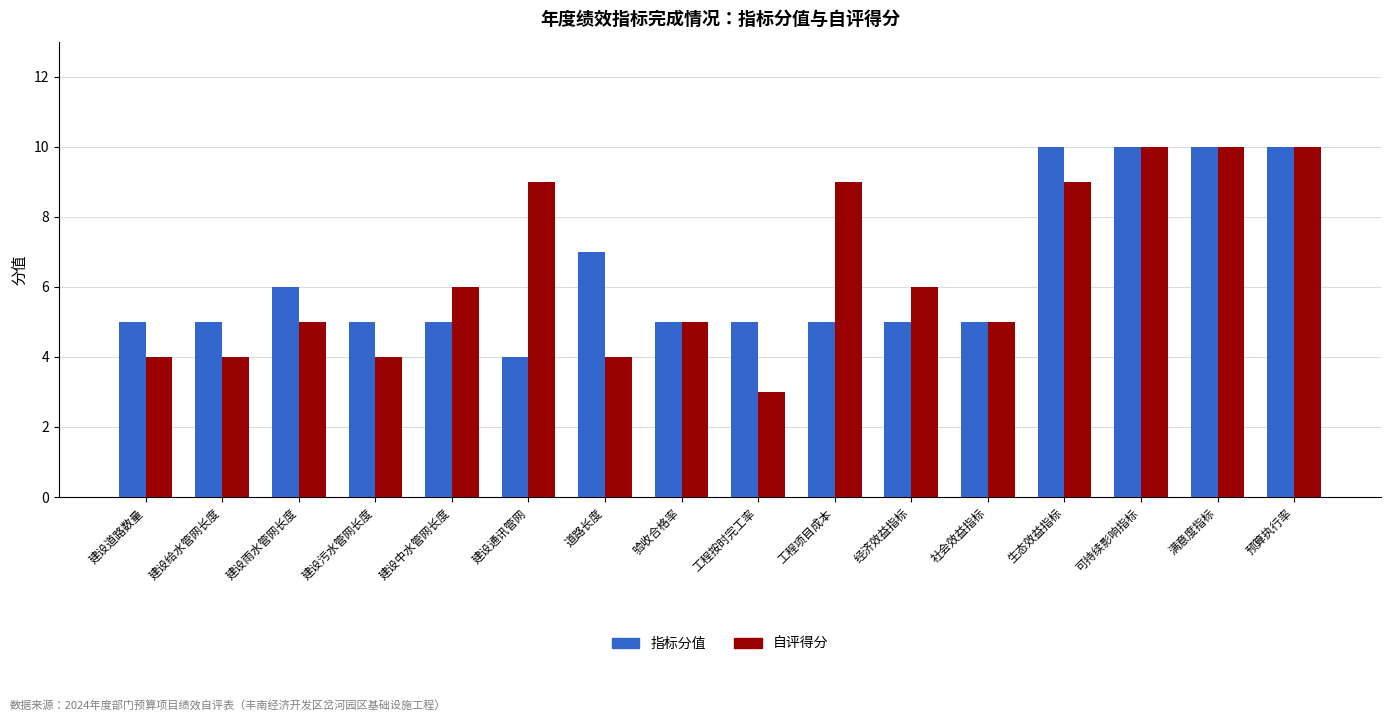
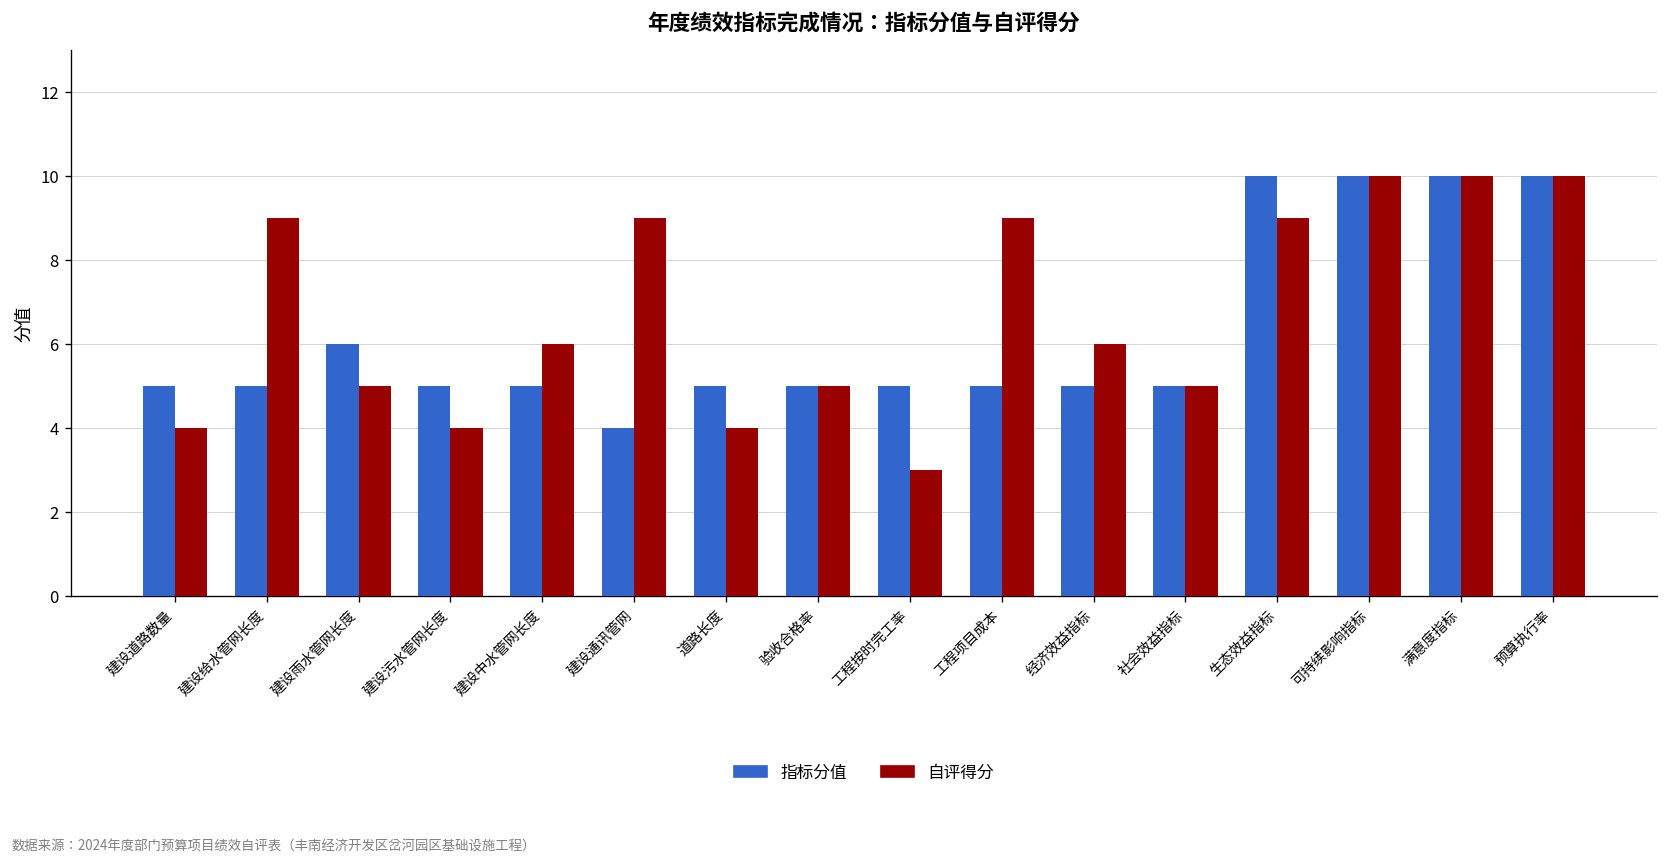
  {
    "指标分值": {
      "建设道路数量": 5,
      "建设给水管网长度": 5,
      "建设雨水管网长度": 6,
      "建设污水管网长度": 5,
      "建设中水管网长度": 5,
      "建设通讯管网": 4,
-     "道路长度": 7,
+     "道路长度": 5,
      "验收合格率": 5,
      "工程按时完工率": 5,
      "工程项目成本": 5,
      "经济效益指标": 5,
      "社会效益指标": 5,
      "生态效益指标": 10,
      "可持续影响指标": 10,
      "满意度指标": 10,
      "预算执行率": 10
    },
    "自评得分": {
      "建设道路数量": 4,
-     "建设给水管网长度": 4,
+     "建设给水管网长度": 9,
      "建设雨水管网长度": 5,
      "建设污水管网长度": 4,
      "建设中水管网长度": 6,
      "建设通讯管网": 9,
      "道路长度": 4,
      "验收合格率": 5,
      "工程按时完工率": 3,
      "工程项目成本": 9,
      "经济效益指标": 6,
      "社会效益指标": 5,
      "生态效益指标": 9,
      "可持续影响指标": 10,
      "满意度指标": 10,
      "预算执行率": 10
    }
  }
